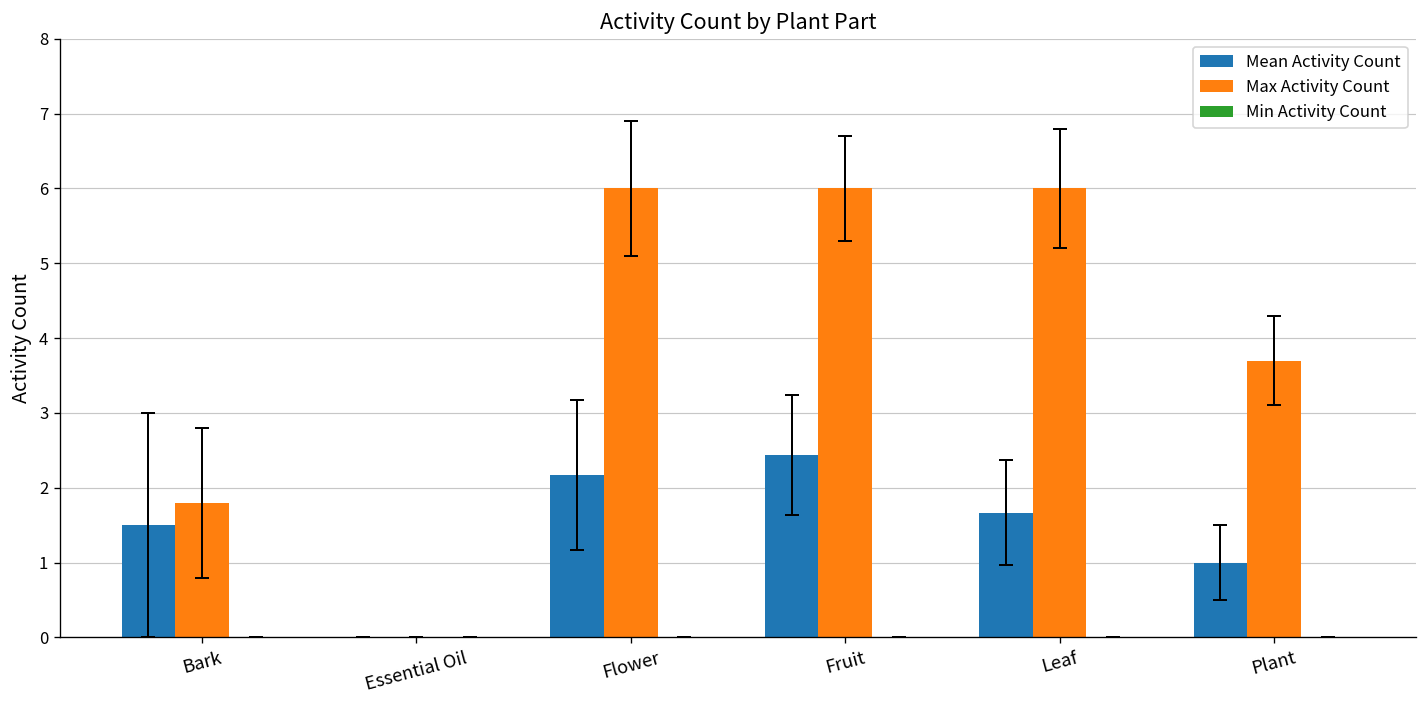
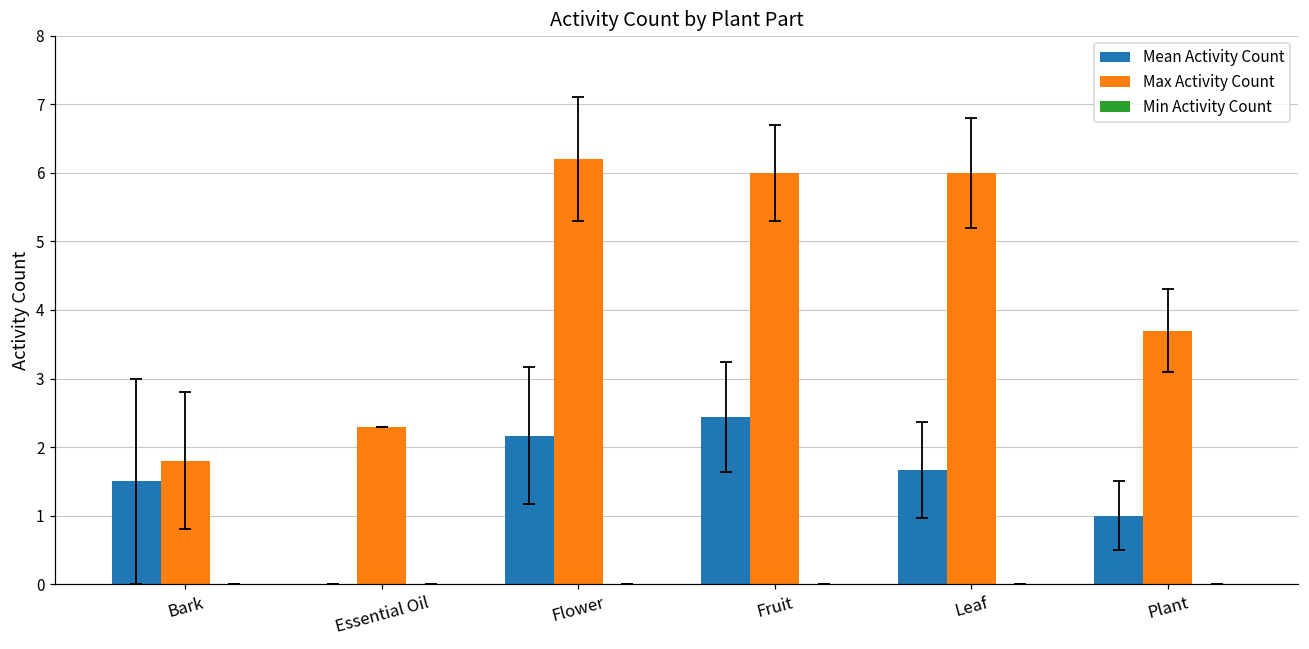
  {
    "Max Activity Count": {
      "Bark": 1.8,
-     "Essential Oil": 0.0,
-     "Flower": 6.0,
+     "Essential Oil": 2.3,
+     "Flower": 6.2,
      "Fruit": 6.0,
      "Leaf": 6.0,
      "Plant": 3.7
    },
    "Min Activity Count": {
      "Bark": 0.0,
      "Essential Oil": 0.0,
      "Flower": 0.0,
      "Fruit": 0.0,
      "Leaf": 0.0,
      "Plant": 0.0
    }
  }
